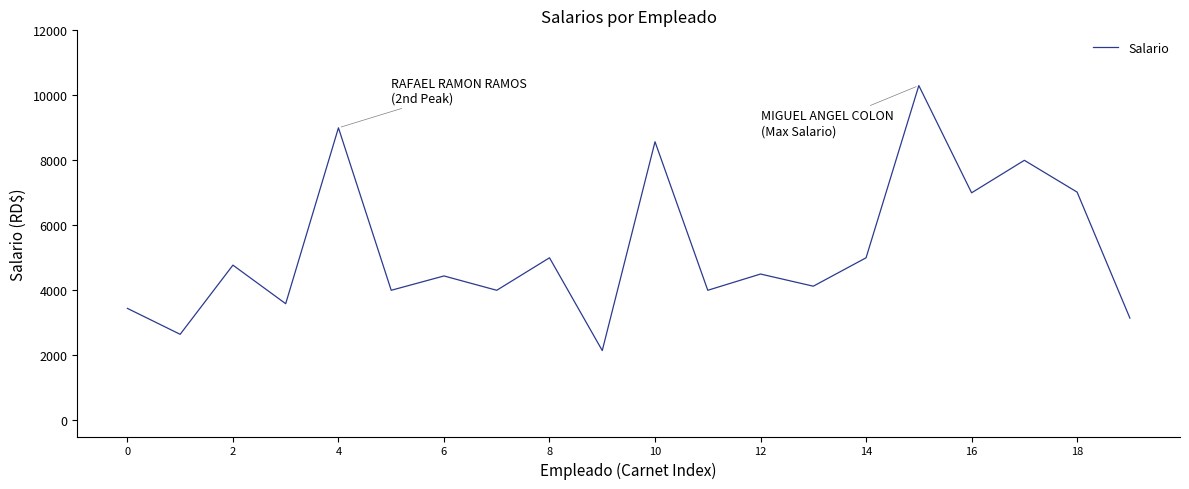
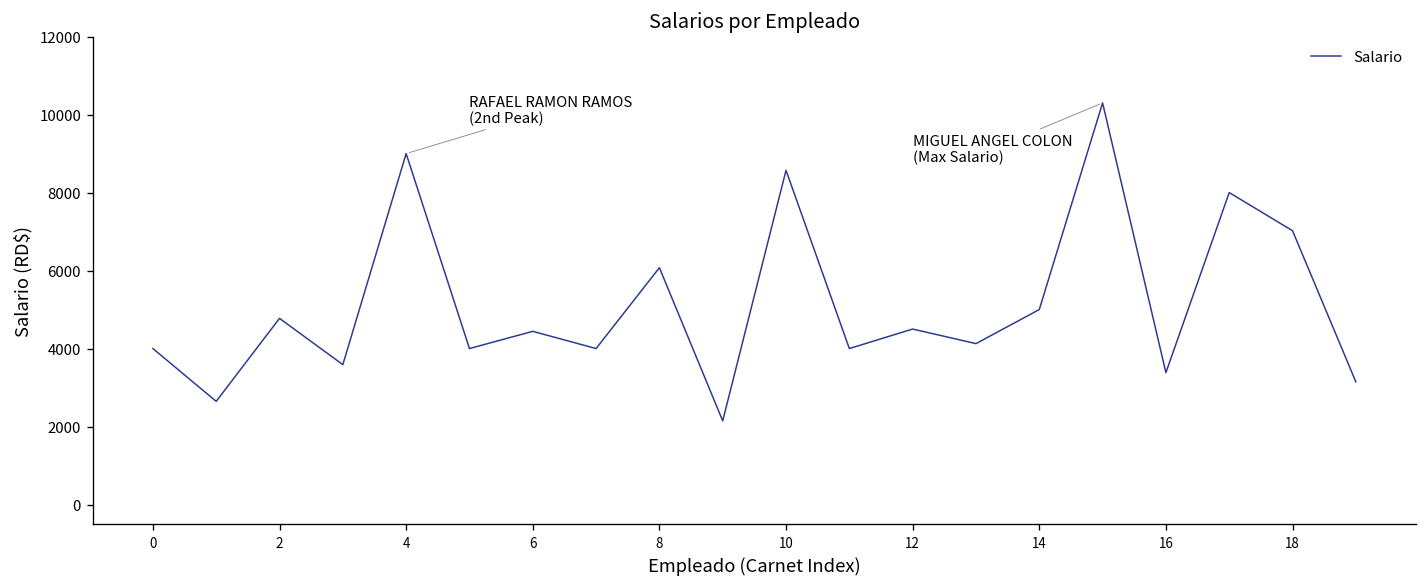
  {
-   "0": 3400,
+   "0": 4000,
    "2": 4800,
    "6": 4400,
-   "8": 5000,
+   "8": 6100,
    "10": 8600,
    "12": 4500,
    "14": 5000,
-   "16": 7000,
+   "16": 3400,
    "18": 7000
  }
